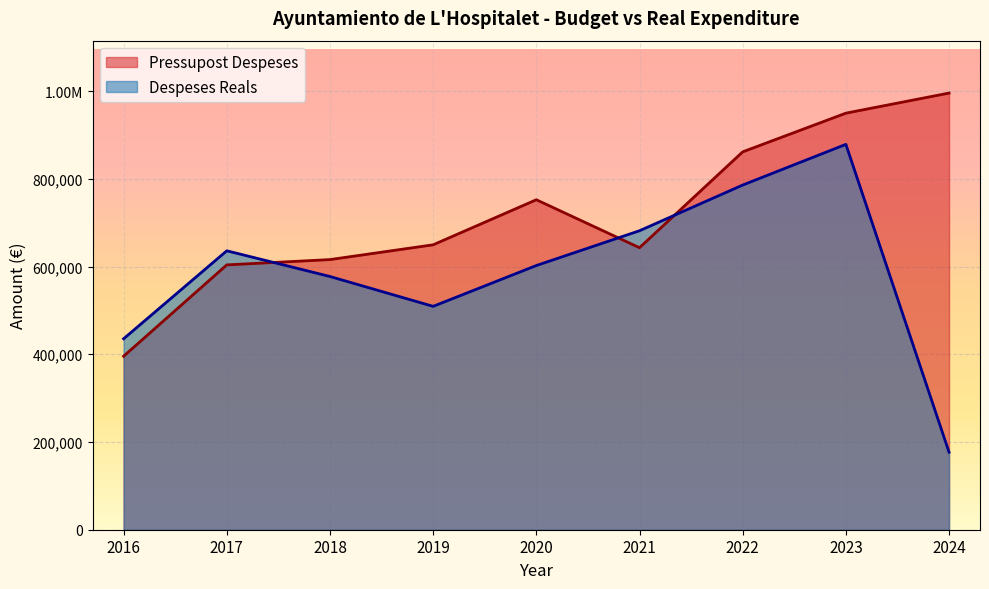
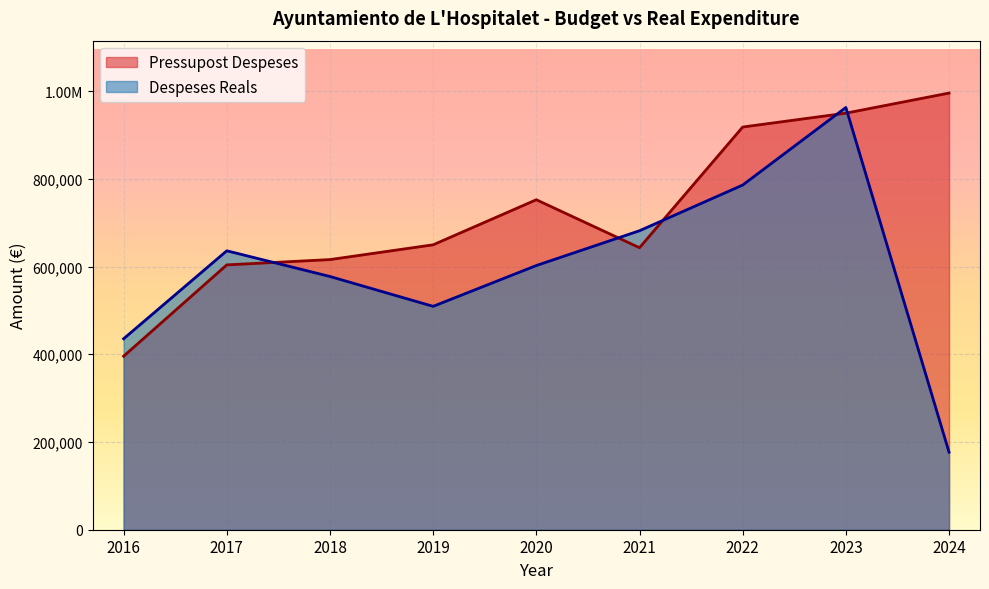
  {
    "Pressupost Despeses": {
      "2016": "400,000",
      "2017": "600,000",
      "2018": "620,000",
      "2019": "650,000",
      "2020": "750,000",
      "2021": "640,000",
-     "2022": "860,000",
+     "2022": "920,000",
      "2023": "950,000",
      "2024": "1,000,000"
    },
    "Despeses Reals": {
      "2016": "440,000",
      "2017": "640,000",
      "2018": "580,000",
      "2019": "510,000",
      "2020": "600,000",
      "2021": "680,000",
      "2022": "790,000",
-     "2023": "880,000",
+     "2023": "960,000",
      "2024": "180,000"
    }
  }
